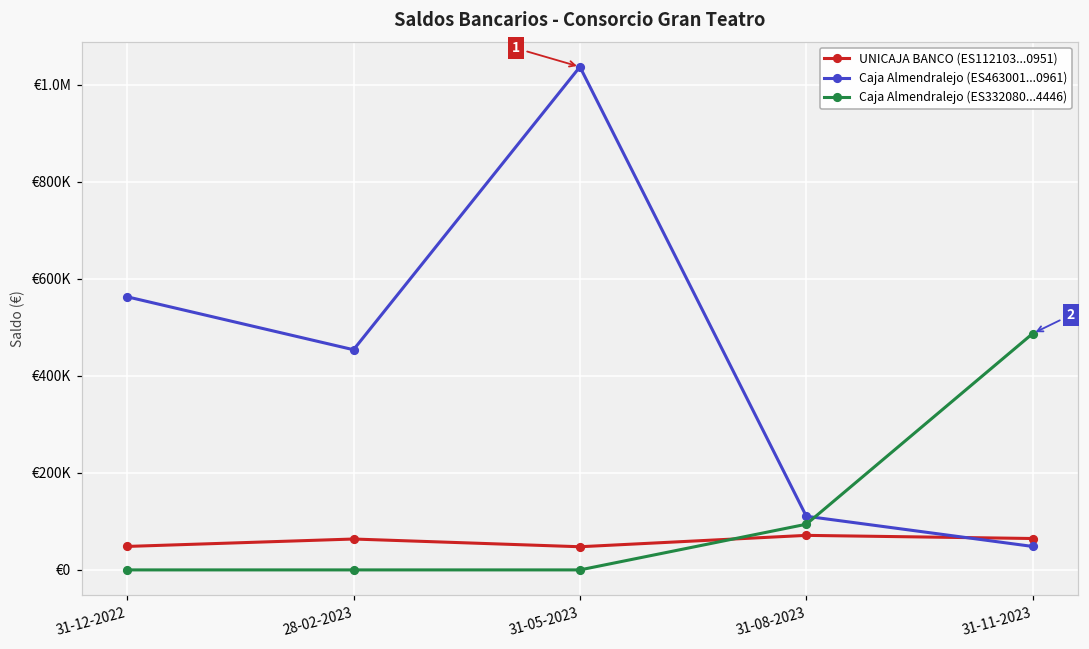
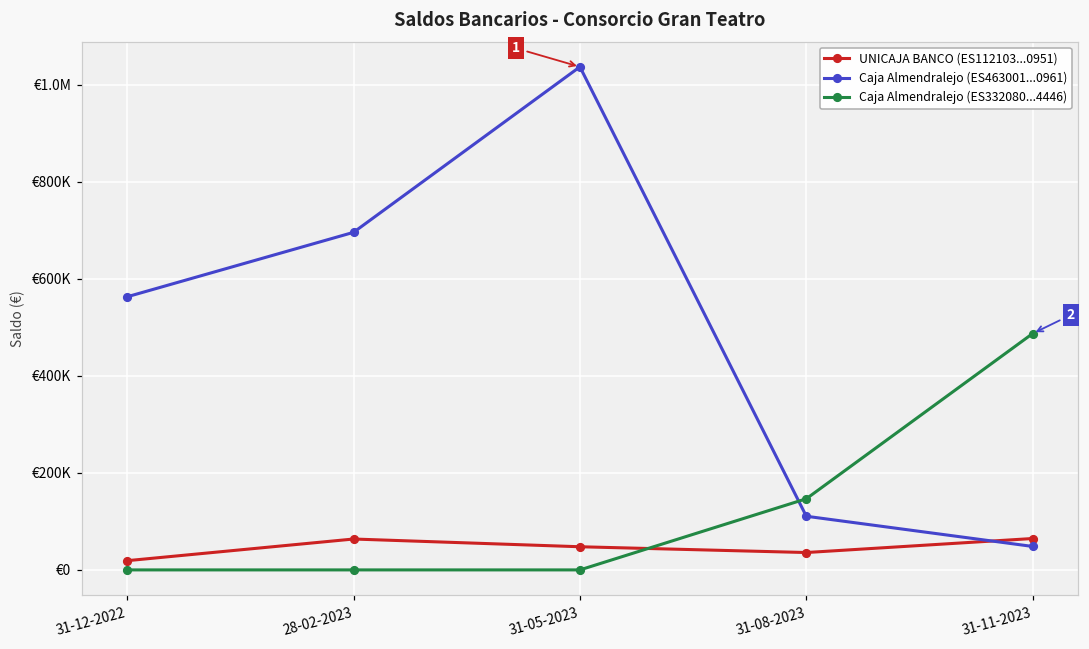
  {
    "UNICAJA BANCO (ES112103...0951)": {
-     "31-12-2022": "€50000",
+     "31-12-2022": "€20000",
      "28-02-2023": "€60000",
      "31-05-2023": "€50000",
-     "31-08-2023": "€70000",
+     "31-08-2023": "€40000",
      "31-11-2023": "€60000"
    },
    "Caja Almendralejo (ES463001...0961)": {
      "31-12-2022": "€560000",
-     "28-02-2023": "€450000",
+     "28-02-2023": "€700000",
      "31-05-2023": "€1040000",
      "31-08-2023": "€110000",
      "31-11-2023": "€50000"
    },
    "Caja Almendralejo (ES332080...4446)": {
      "31-12-2022": "€0",
      "28-02-2023": "€0",
      "31-05-2023": "€0",
-     "31-08-2023": "€90000",
+     "31-08-2023": "€150000",
      "31-11-2023": "€490000"
    }
  }
